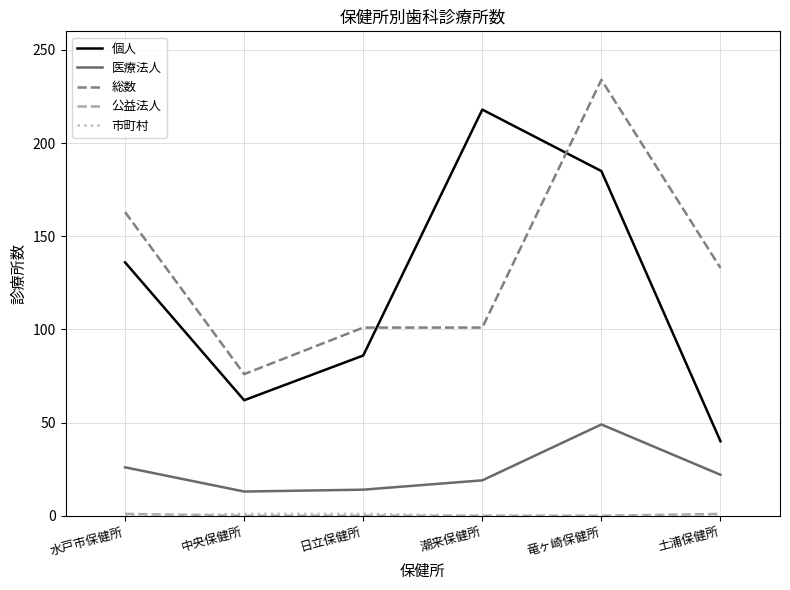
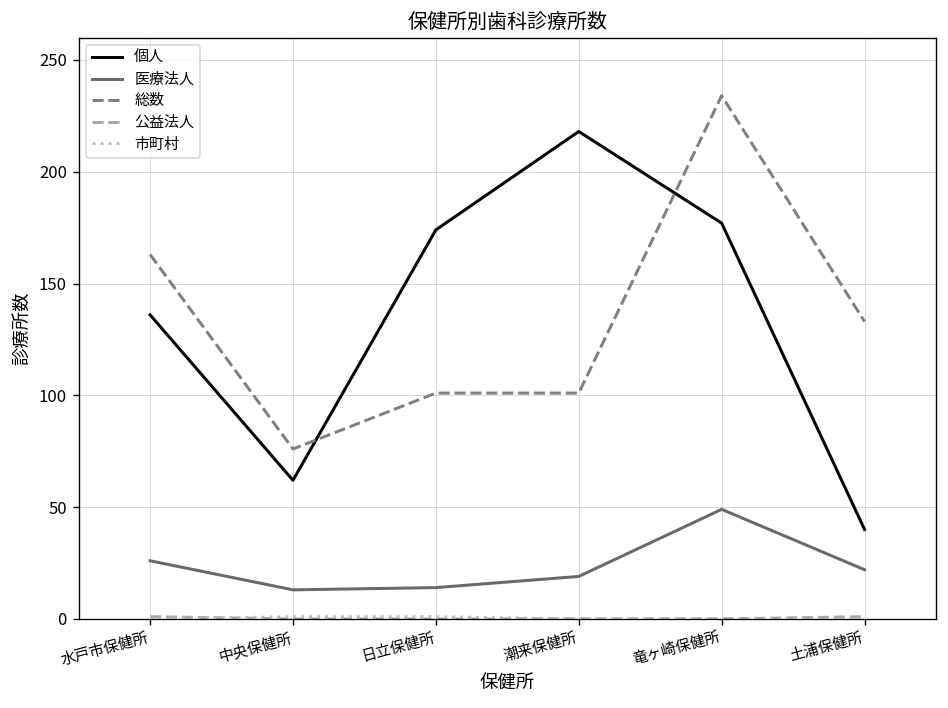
  {
    "個人": {
      "水戸市保健所": 136,
      "中央保健所": 62,
-     "日立保健所": 86,
+     "日立保健所": 174,
      "潮来保健所": 218,
-     "竜ヶ崎保健所": 185,
+     "竜ヶ崎保健所": 177,
      "土浦保健所": 40
    }
  }
